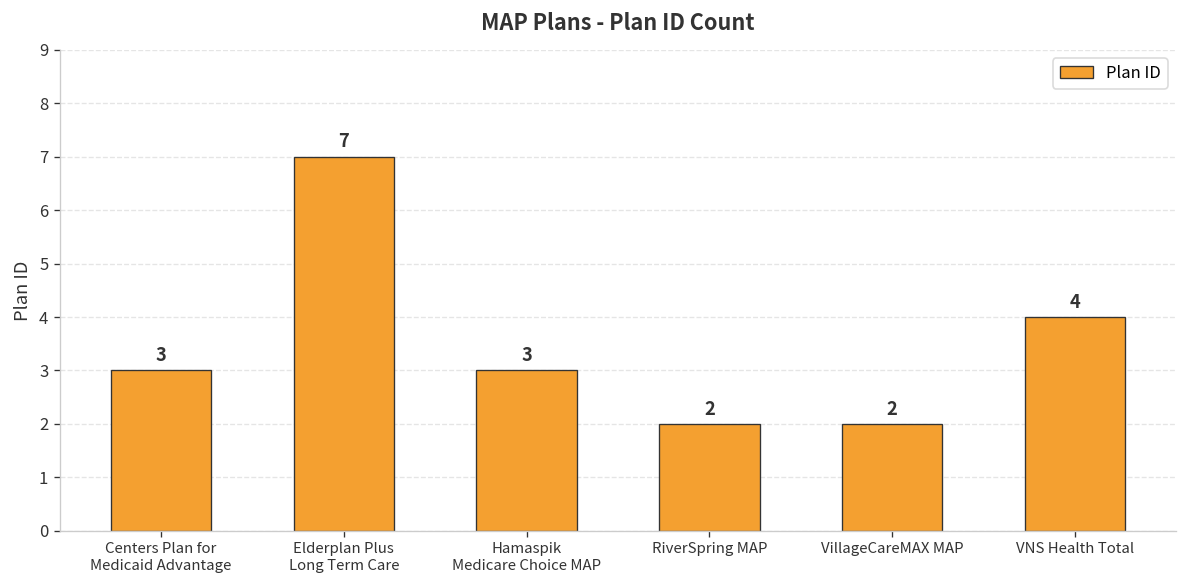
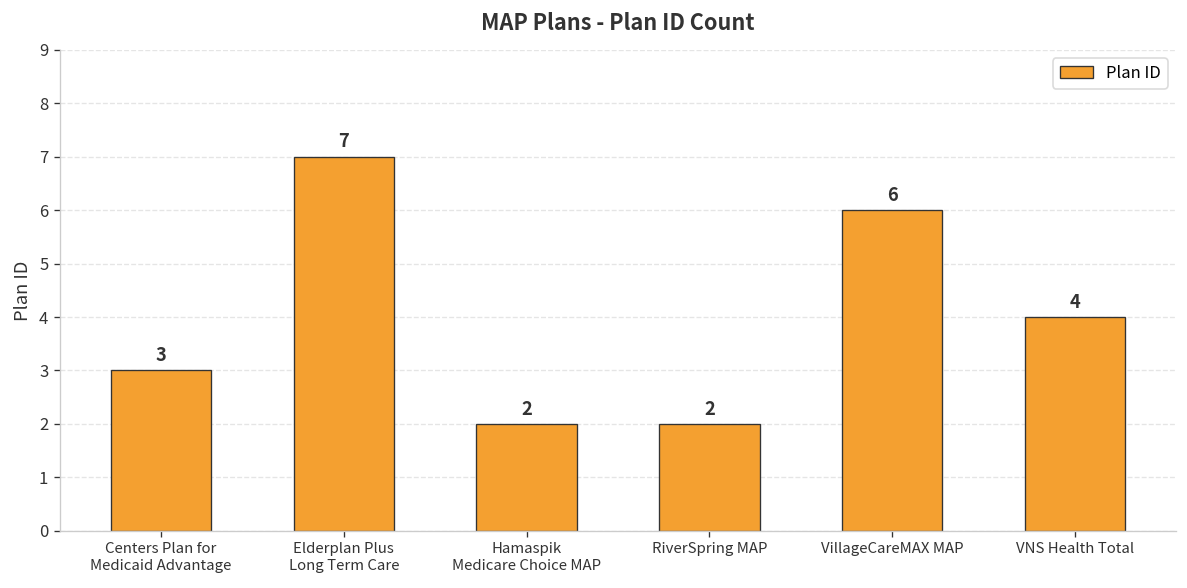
  {
    "Centers Plan for Medicaid Advantage": 3,
    "Elderplan Plus Long Term Care": 7,
-   "Hamaspik Medicare Choice MAP": 3,
+   "Hamaspik Medicare Choice MAP": 2,
    "RiverSpring MAP": 2,
-   "VillageCareMAX MAP": 2,
+   "VillageCareMAX MAP": 6,
    "VNS Health Total": 4
  }
